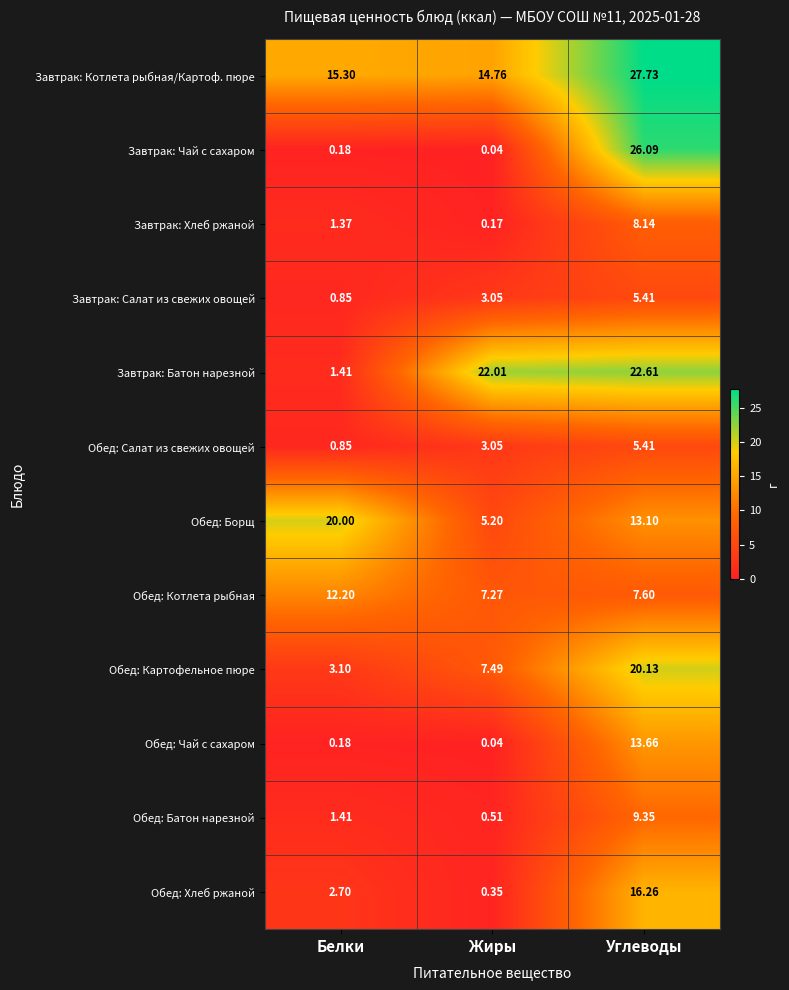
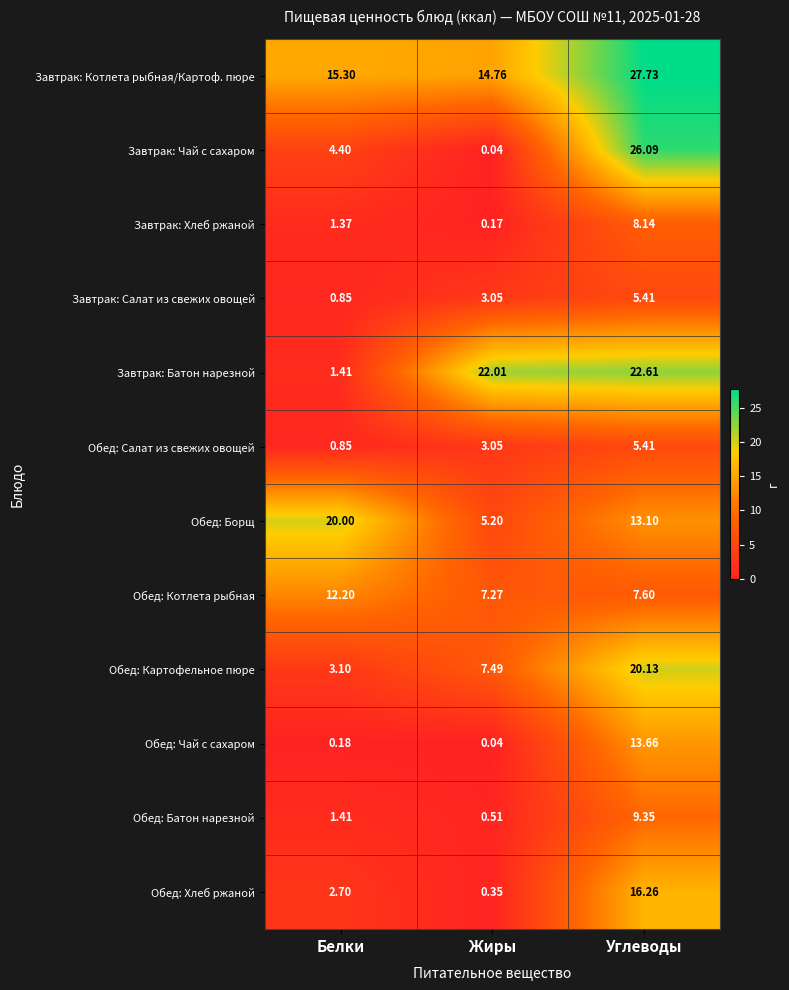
  {
    "Завтрак: Котлета рыбная/Картоф. пюре": {
      "Белки": 15.30,
      "Жиры": 14.76,
      "Углеводы": 27.73
    },
    "Завтрак: Чай с сахаром": {
-     "Белки": 0.18,
+     "Белки": 4.40,
      "Жиры": 0.04,
      "Углеводы": 26.09
    },
    "Завтрак: Хлеб ржаной": {
      "Белки": 1.37,
      "Жиры": 0.17,
      "Углеводы": 8.14
    },
    "Завтрак: Салат из свежих овощей": {
      "Белки": 0.85,
      "Жиры": 3.05,
      "Углеводы": 5.41
    },
    "Завтрак: Батон нарезной": {
      "Белки": 1.41,
      "Жиры": 22.01,
      "Углеводы": 22.61
    },
    "Обед: Салат из свежих овощей": {
      "Белки": 0.85,
      "Жиры": 3.05,
      "Углеводы": 5.41
    },
    "Обед: Борщ": {
      "Белки": 20.00,
      "Жиры": 5.20,
      "Углеводы": 13.10
    },
    "Обед: Котлета рыбная": {
      "Белки": 12.20,
      "Жиры": 7.27,
      "Углеводы": 7.60
    },
    "Обед: Картофельное пюре": {
      "Белки": 3.10,
      "Жиры": 7.49,
      "Углеводы": 20.13
    },
    "Обед: Чай с сахаром": {
      "Белки": 0.18,
      "Жиры": 0.04,
      "Углеводы": 13.66
    },
    "Обед: Батон нарезной": {
      "Белки": 1.41,
      "Жиры": 0.51,
      "Углеводы": 9.35
    },
    "Обед: Хлеб ржаной": {
      "Белки": 2.70,
      "Жиры": 0.35,
      "Углеводы": 16.26
    }
  }
